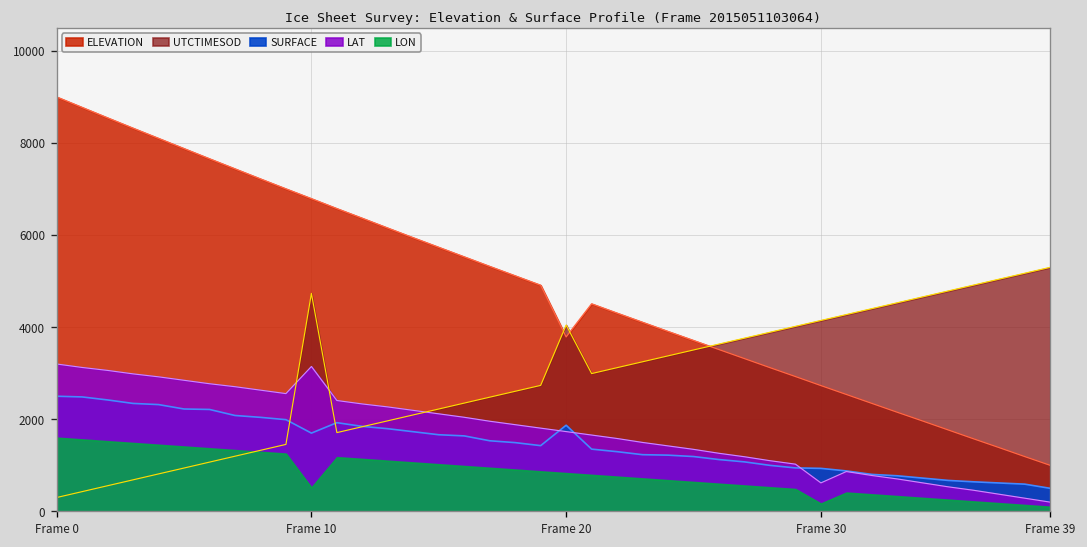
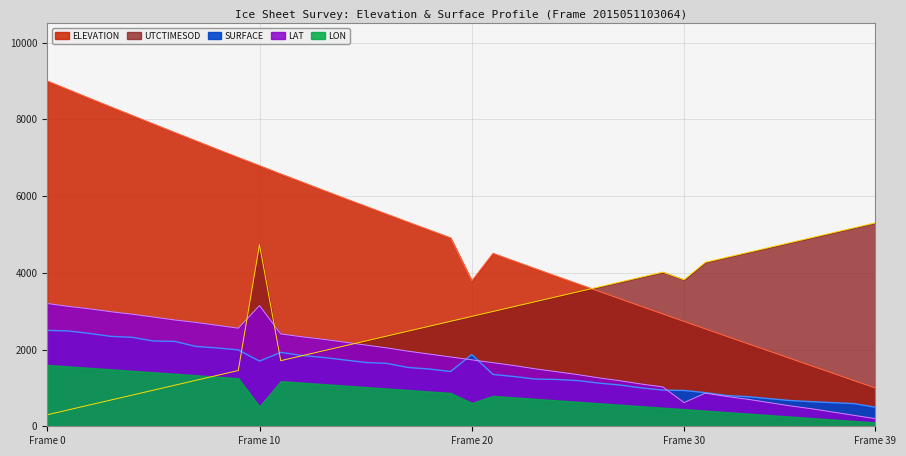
  {
    "ELEVATION": {
      "Frame 0": 9000,
      "Frame 10": 6800,
      "Frame 20": 3800,
      "Frame 30": 2700,
      "Frame 39": 1000
    },
    "UTCTIMESOD": {
      "Frame 0": 300,
      "Frame 10": 4700,
-     "Frame 20": 4000,
-     "Frame 30": 4100,
+     "Frame 20": 2900,
+     "Frame 30": 3800,
      "Frame 39": 5300
    },
    "SURFACE": {
      "Frame 0": 2500,
      "Frame 10": 1700,
      "Frame 20": 1900,
      "Frame 30": 900,
      "Frame 39": 500
    },
    "LAT": {
      "Frame 0": 3200,
      "Frame 10": 3100,
      "Frame 20": 1700,
      "Frame 30": 600,
      "Frame 39": 200
    },
    "LON": {
      "Frame 0": 1600,
      "Frame 10": 500,
-     "Frame 20": 800,
-     "Frame 30": 200,
+     "Frame 20": 600,
+     "Frame 30": 400,
      "Frame 39": 100
    }
  }
